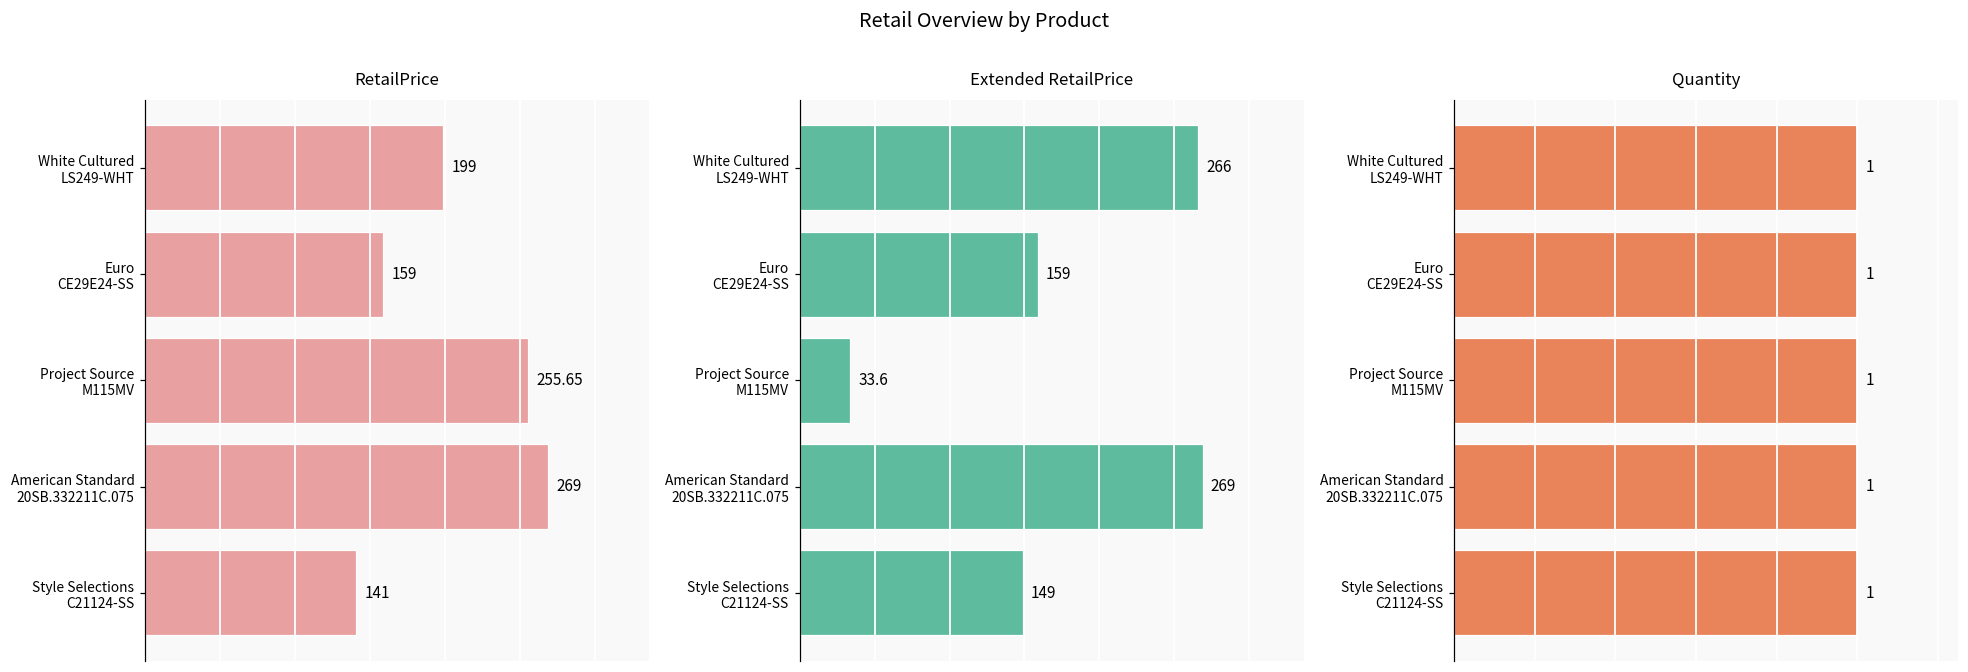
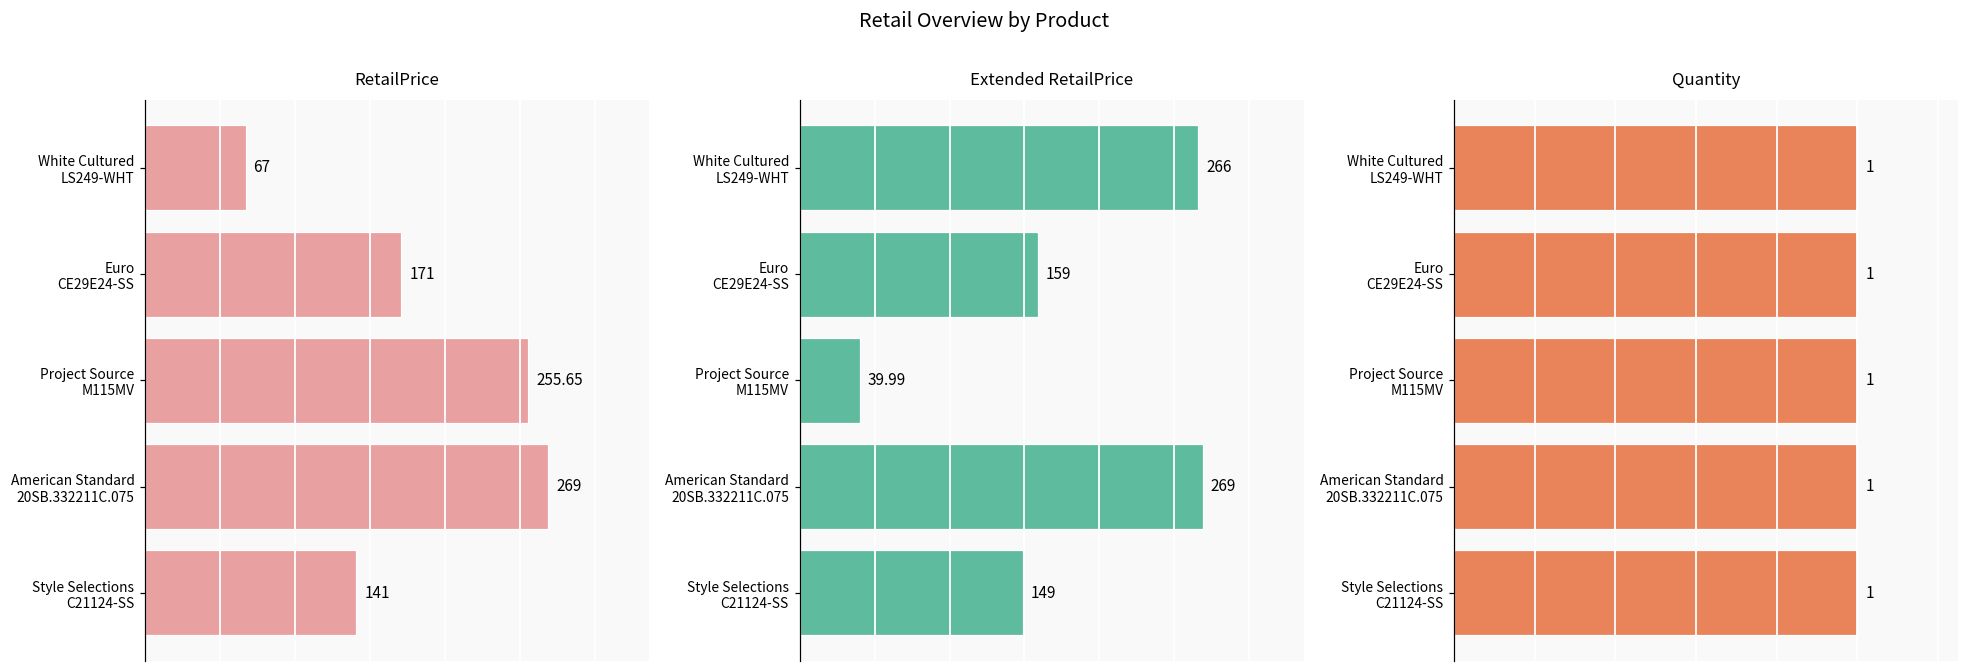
  {
    "RetailPrice": {
-     "White Cultured LS249-WHT": 199,
-     "Euro CE29E24-SS": 159,
+     "White Cultured LS249-WHT": 67,
+     "Euro CE29E24-SS": 171,
      "Project Source M115MV": 255.65,
      "American Standard 20SB.332211C.075": 269,
      "Style Selections C21124-SS": 141
    },
    "Extended RetailPrice": {
      "White Cultured LS249-WHT": 266,
      "Euro CE29E24-SS": 159,
-     "Project Source M115MV": 33.6,
+     "Project Source M115MV": 39.99,
      "American Standard 20SB.332211C.075": 269,
      "Style Selections C21124-SS": 149
    },
    "Quantity": {
      "White Cultured LS249-WHT": 1,
      "Euro CE29E24-SS": 1,
      "Project Source M115MV": 1,
      "American Standard 20SB.332211C.075": 1,
      "Style Selections C21124-SS": 1
    }
  }
